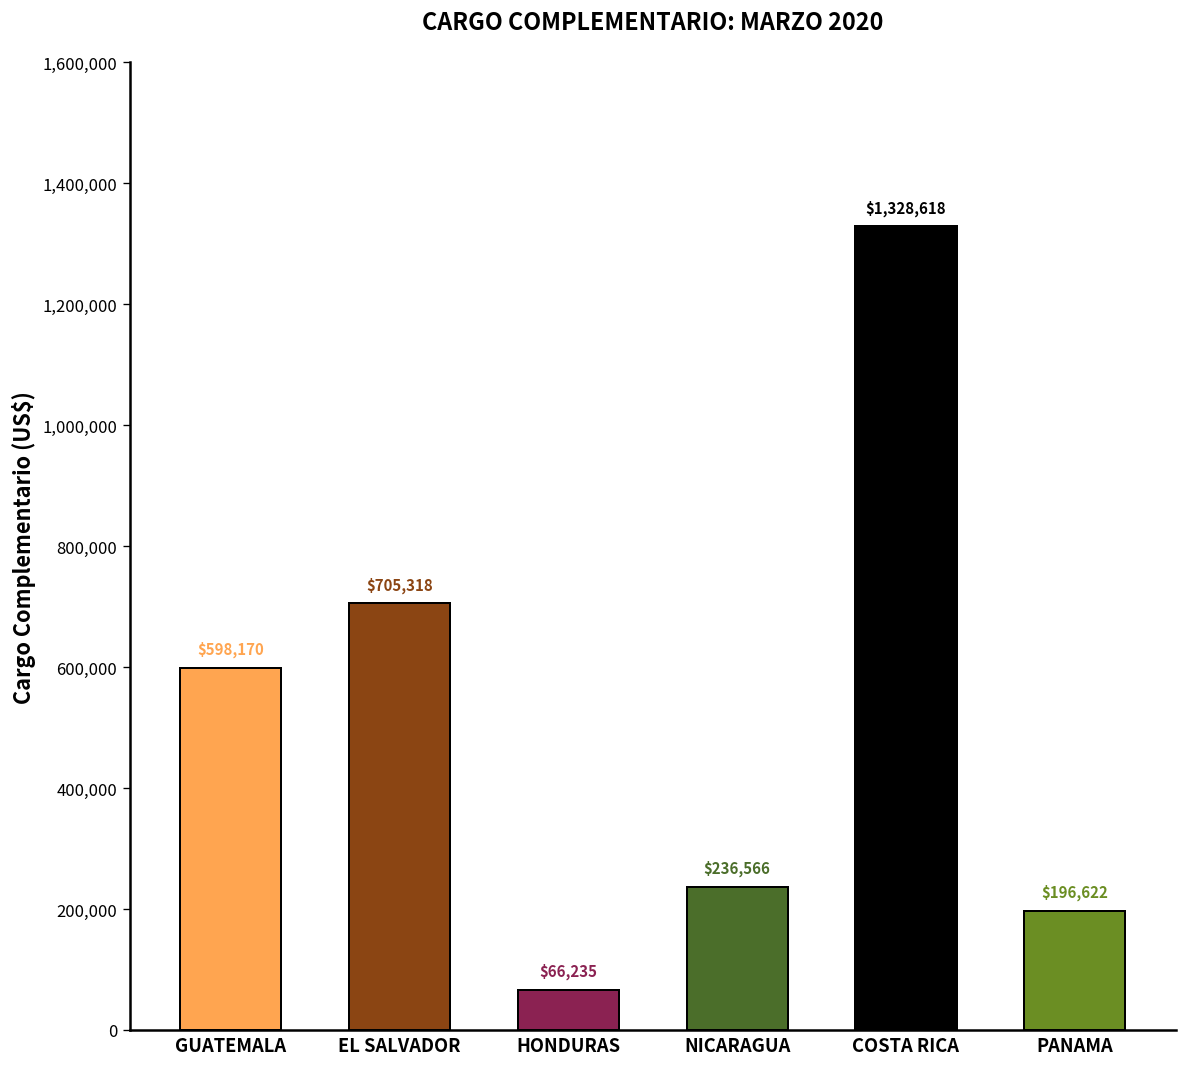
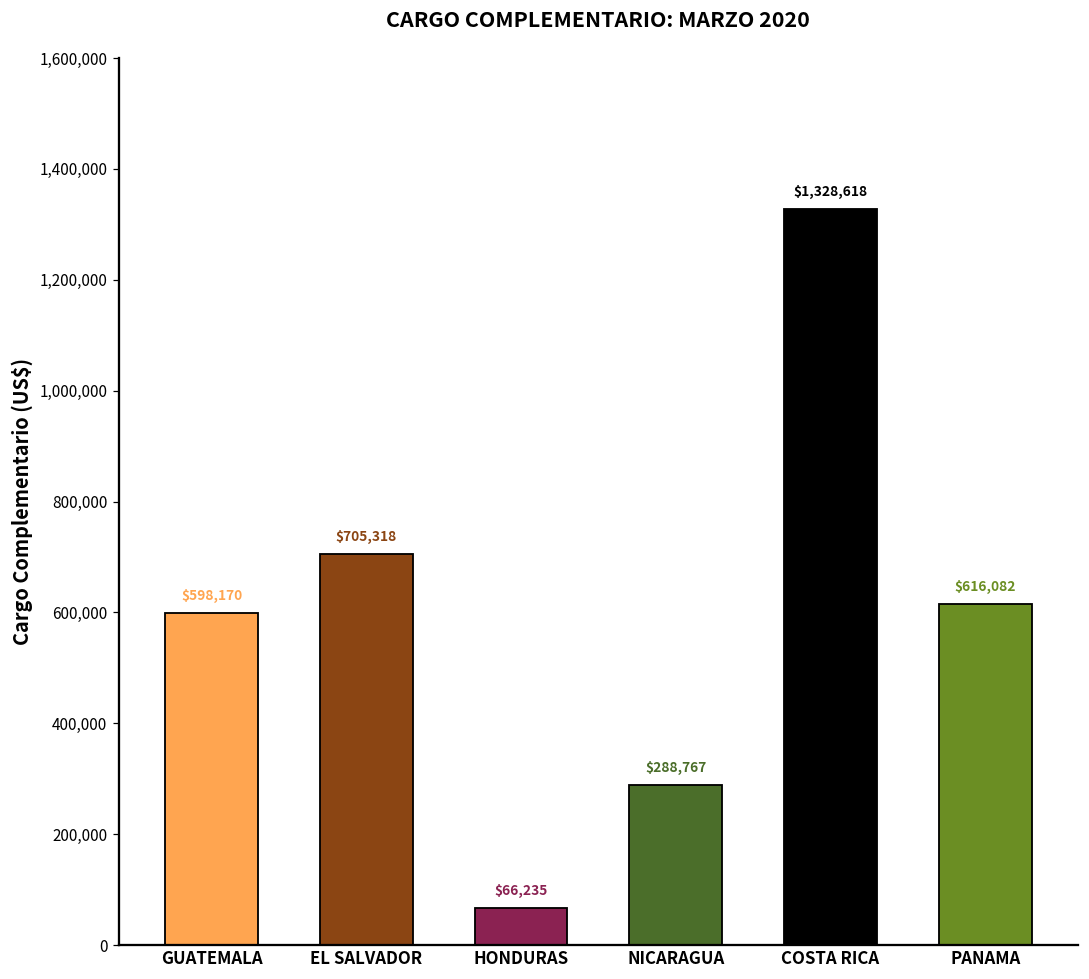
  {
    "GUATEMALA": "$598,170",
    "EL SALVADOR": "$705,318",
    "HONDURAS": "$66,235",
-   "NICARAGUA": "$236,566",
+   "NICARAGUA": "$288,767",
    "COSTA RICA": "$1,328,618",
-   "PANAMA": "$196,622"
+   "PANAMA": "$616,082"
  }
